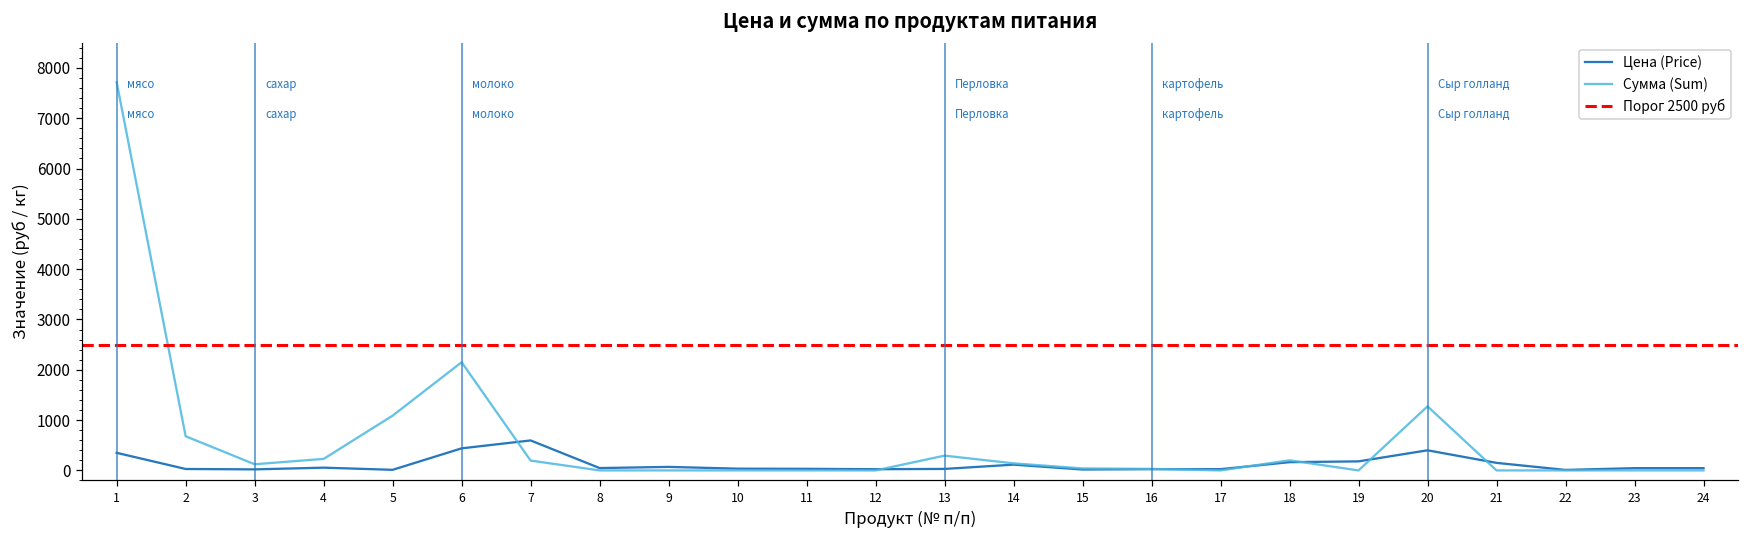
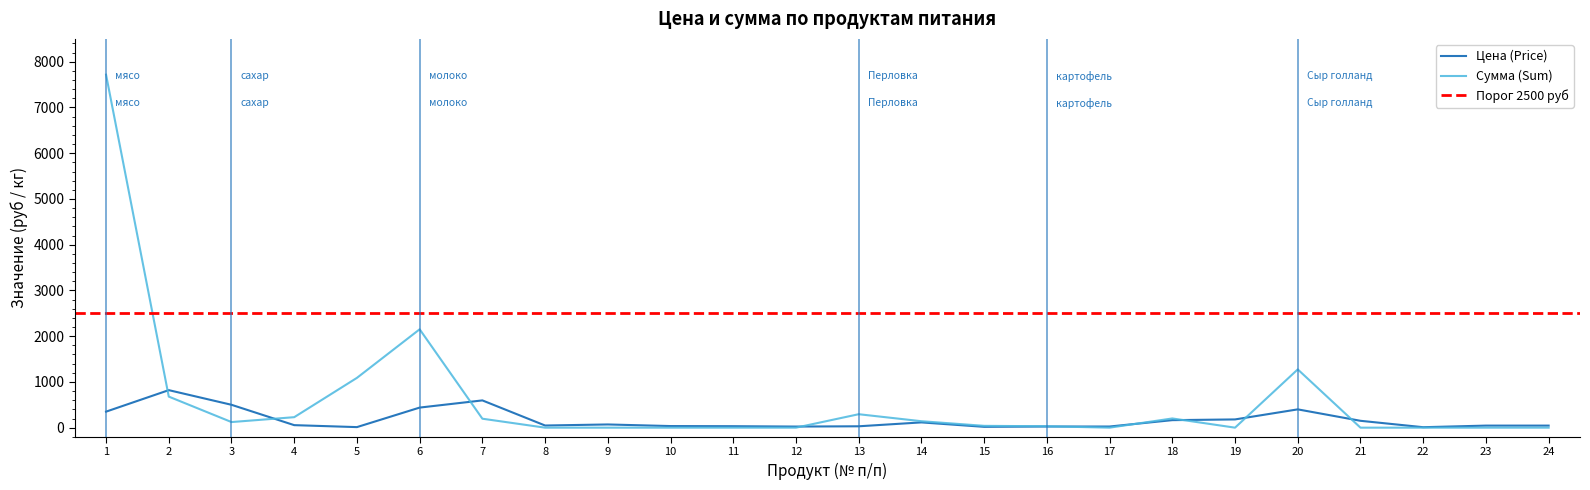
  {
    "Цена (Price)": {
      "1": 400,
-     "2": 0,
-     "3": 0,
+     "2": 800,
+     "3": 500,
      "4": 100,
      "5": 0,
      "6": 400,
      "7": 600,
      "9": 100,
      "13": 0,
      "19": 200,
      "20": 400,
      "21": 200
    },
    "Сумма (Sum)": {
      "1": 7700,
      "2": 700,
      "3": 100,
      "4": 200,
      "5": 1100,
      "6": 2200,
      "7": 200,
      "9": 0,
      "13": 300,
      "19": 0,
      "20": 1300,
      "21": 0
    }
  }
